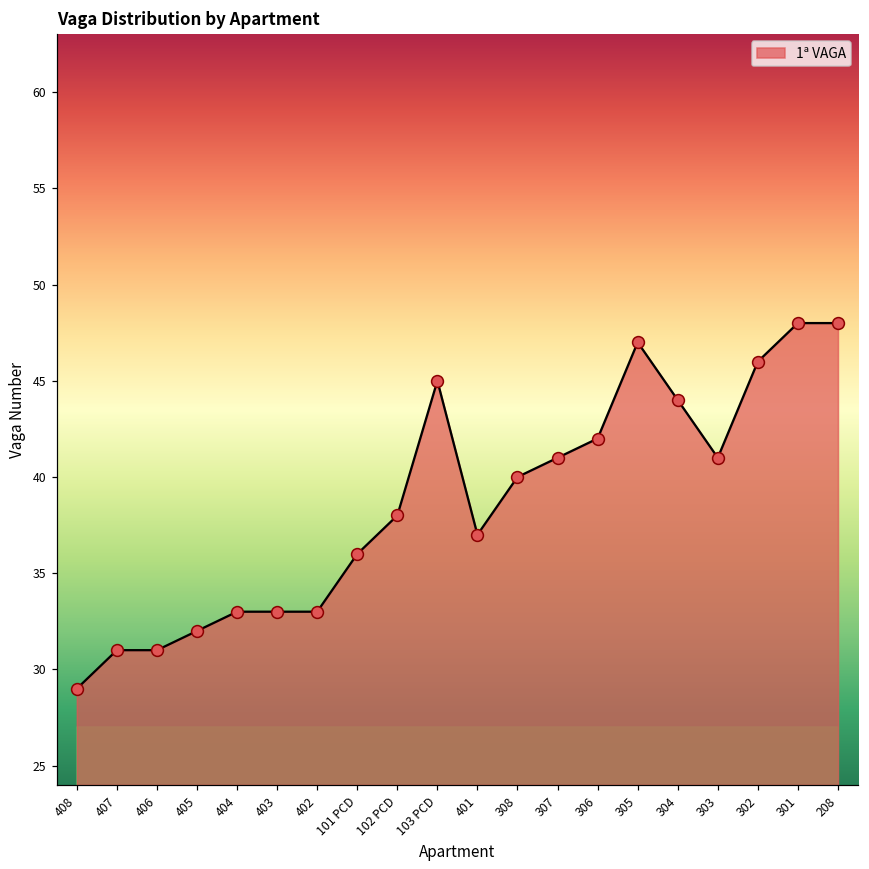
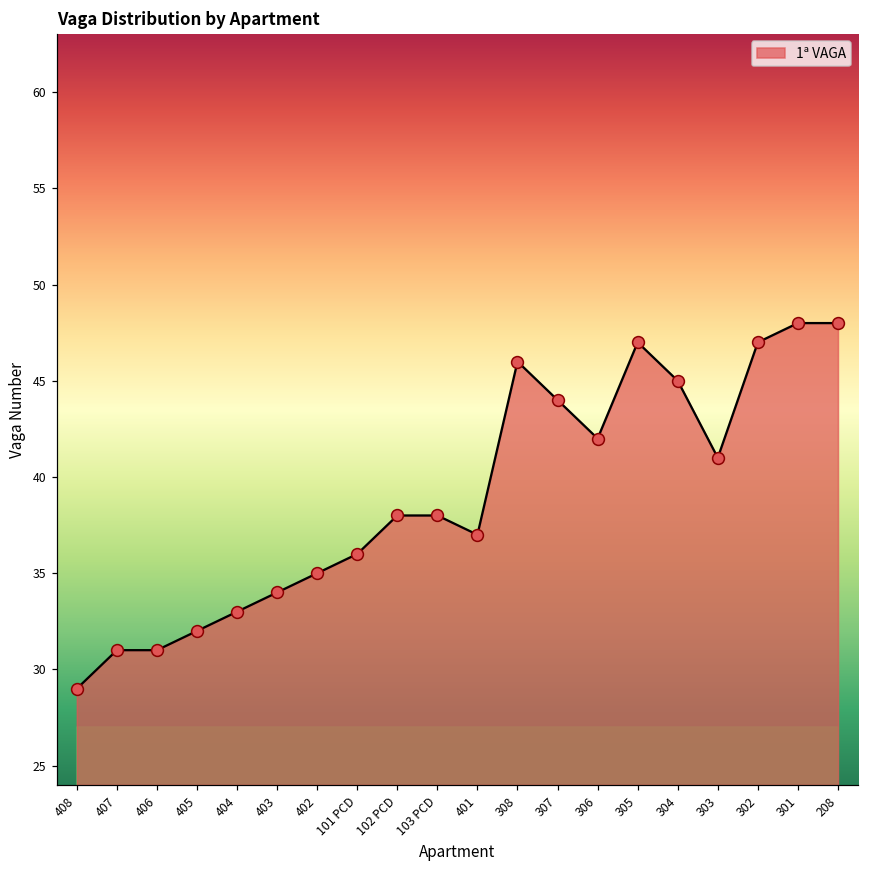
  {
    "1ª VAGA": {
      "408": 29,
      "407": 31,
      "406": 31,
      "405": 32,
      "404": 33,
-     "403": 33,
-     "402": 33,
+     "403": 34,
+     "402": 35,
      "101 PCD": 36,
      "102 PCD": 38,
-     "103 PCD": 45,
+     "103 PCD": 38,
      "401": 37,
-     "308": 40,
-     "307": 41,
+     "308": 46,
+     "307": 44,
      "306": 42,
      "305": 47,
-     "304": 44,
+     "304": 45,
      "303": 41,
-     "302": 46,
+     "302": 47,
      "301": 48,
      "208": 48
    }
  }
